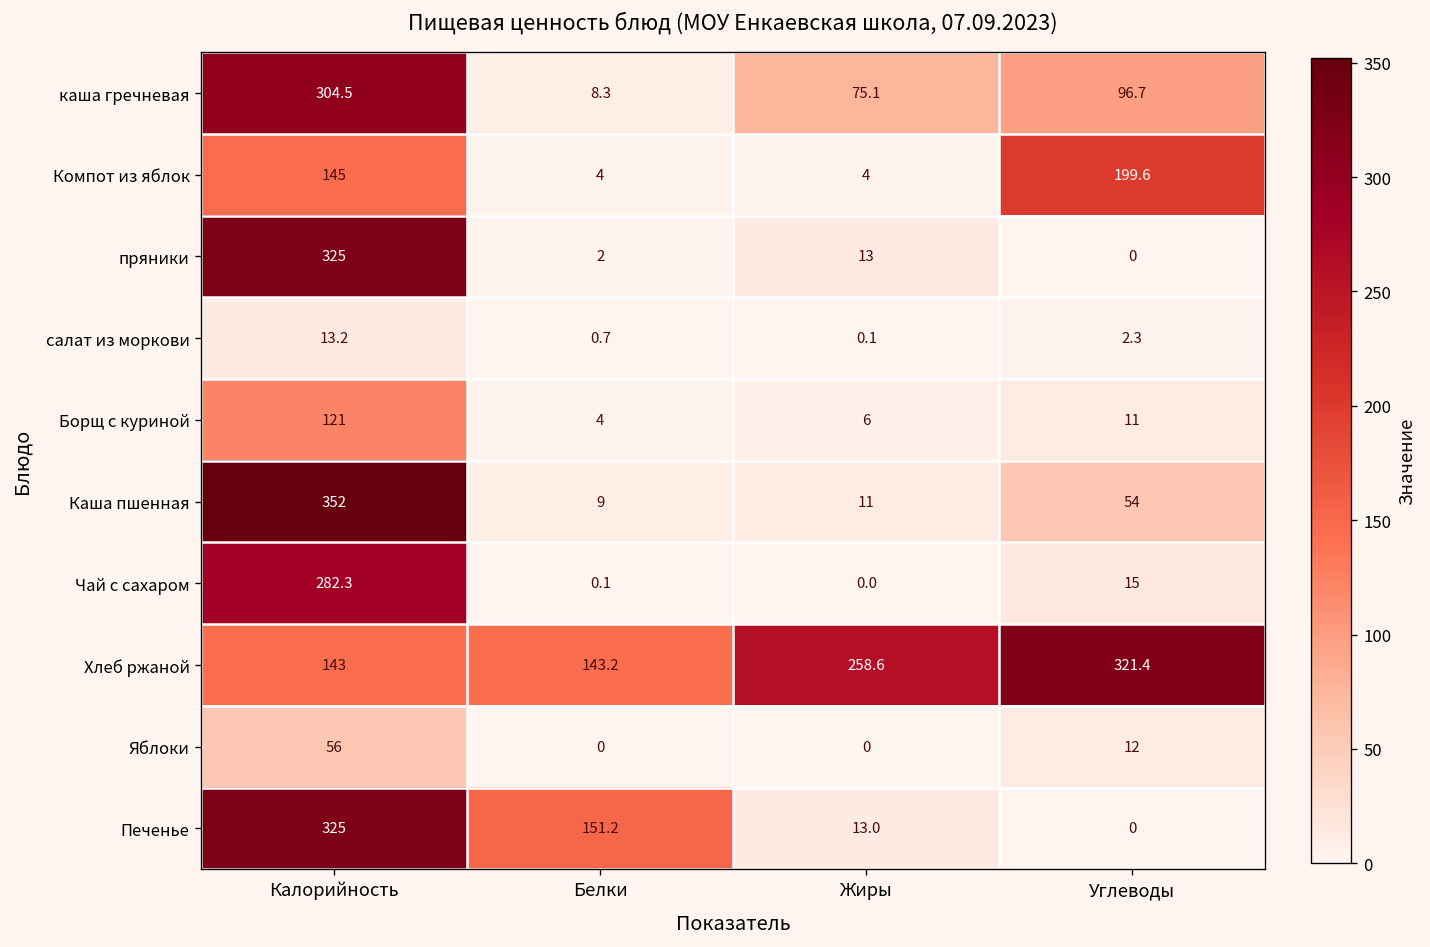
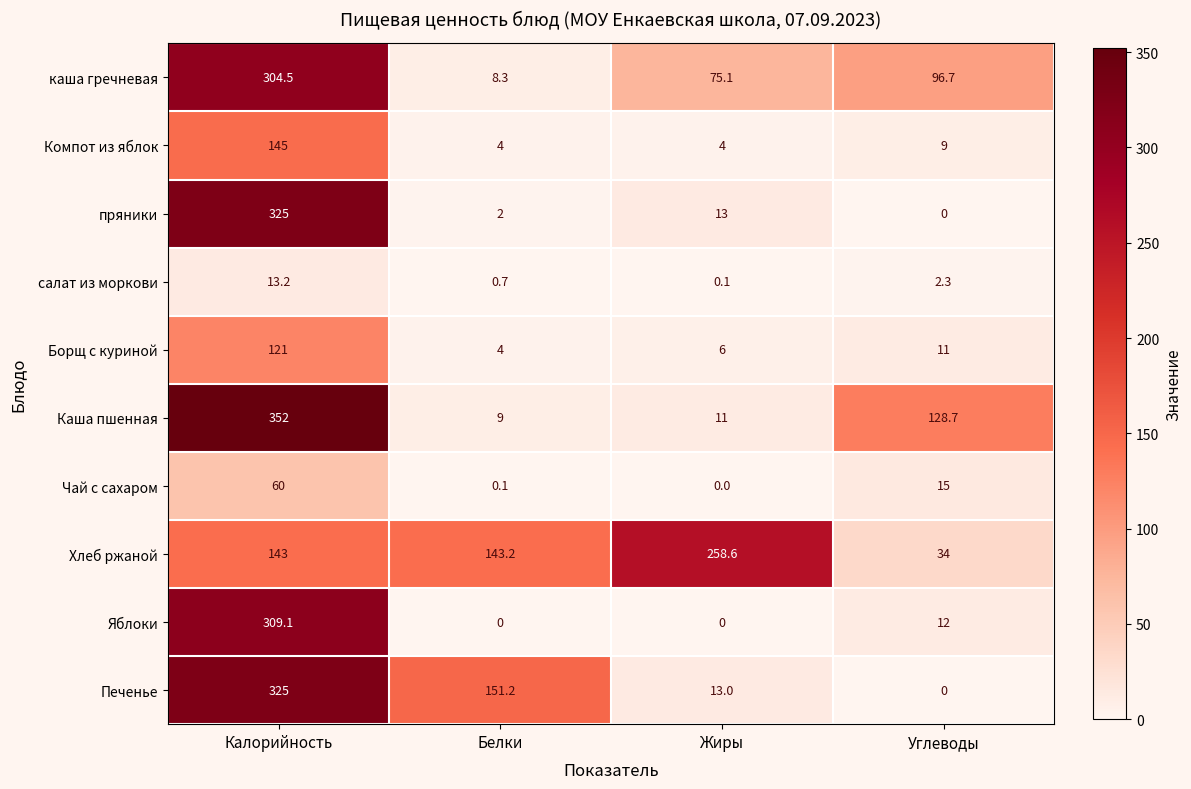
  {
    "каша гречневая": {
      "Калорийность": 304.5,
      "Белки": 8.3,
      "Жиры": 75.1,
      "Углеводы": 96.7
    },
    "Компот из яблок": {
      "Калорийность": 145,
      "Белки": 4,
      "Жиры": 4,
-     "Углеводы": 199.6
+     "Углеводы": 9
    },
    "пряники": {
      "Калорийность": 325,
      "Белки": 2,
      "Жиры": 13,
      "Углеводы": 0
    },
    "салат из моркови": {
      "Калорийность": 13.2,
      "Белки": 0.7,
      "Жиры": 0.1,
      "Углеводы": 2.3
    },
    "Борщ с куриной": {
      "Калорийность": 121,
      "Белки": 4,
      "Жиры": 6,
      "Углеводы": 11
    },
    "Каша пшенная": {
      "Калорийность": 352,
      "Белки": 9,
      "Жиры": 11,
-     "Углеводы": 54
+     "Углеводы": 128.7
    },
    "Чай с сахаром": {
-     "Калорийность": 282.3,
+     "Калорийность": 60,
      "Белки": 0.1,
      "Жиры": 0.0,
      "Углеводы": 15
    },
    "Хлеб ржаной": {
      "Калорийность": 143,
      "Белки": 143.2,
      "Жиры": 258.6,
-     "Углеводы": 321.4
+     "Углеводы": 34
    },
    "Яблоки": {
-     "Калорийность": 56,
+     "Калорийность": 309.1,
      "Белки": 0,
      "Жиры": 0,
      "Углеводы": 12
    },
    "Печенье": {
      "Калорийность": 325,
      "Белки": 151.2,
      "Жиры": 13.0,
      "Углеводы": 0
    }
  }
